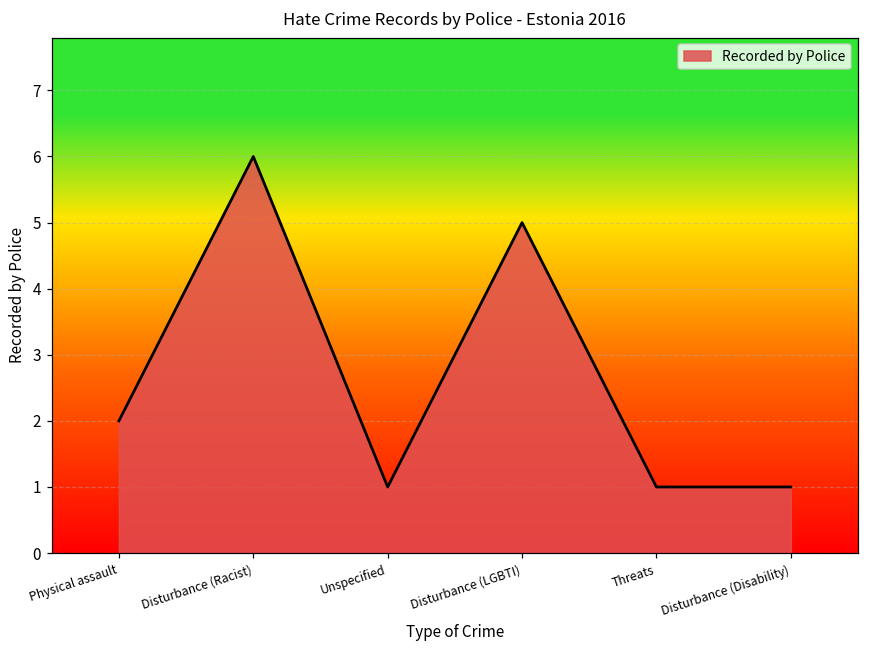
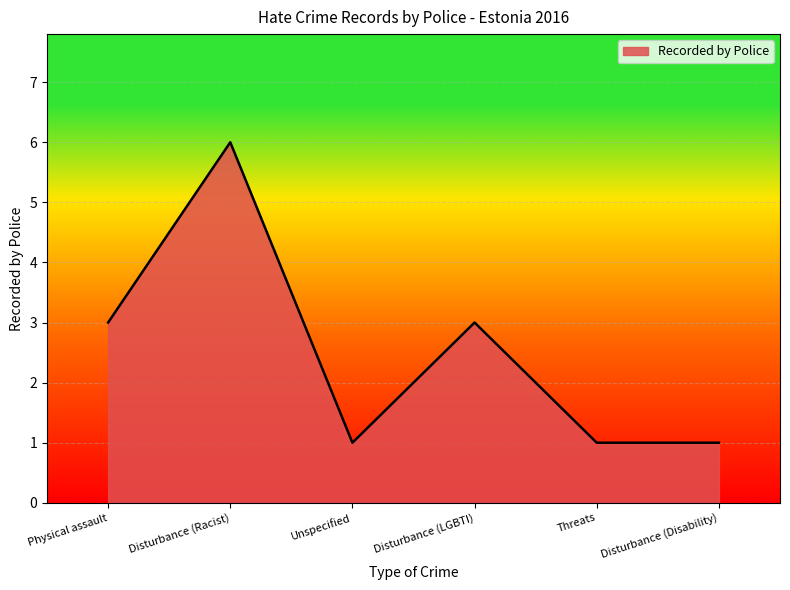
  {
-   "Physical assault": 2,
+   "Physical assault": 3,
    "Disturbance (Racist)": 6,
    "Unspecified": 1,
-   "Disturbance (LGBTI)": 5,
+   "Disturbance (LGBTI)": 3,
    "Threats": 1,
    "Disturbance (Disability)": 1
  }
